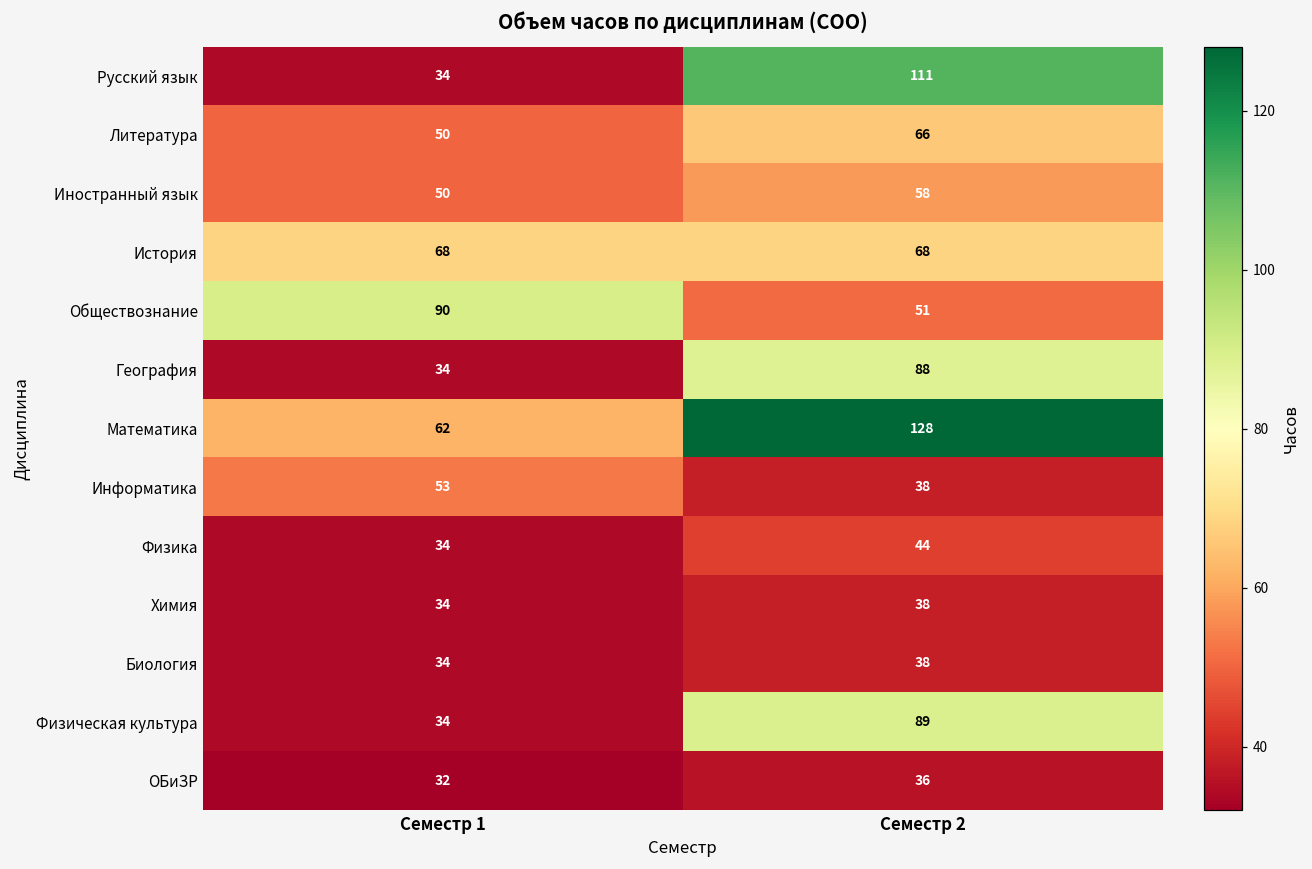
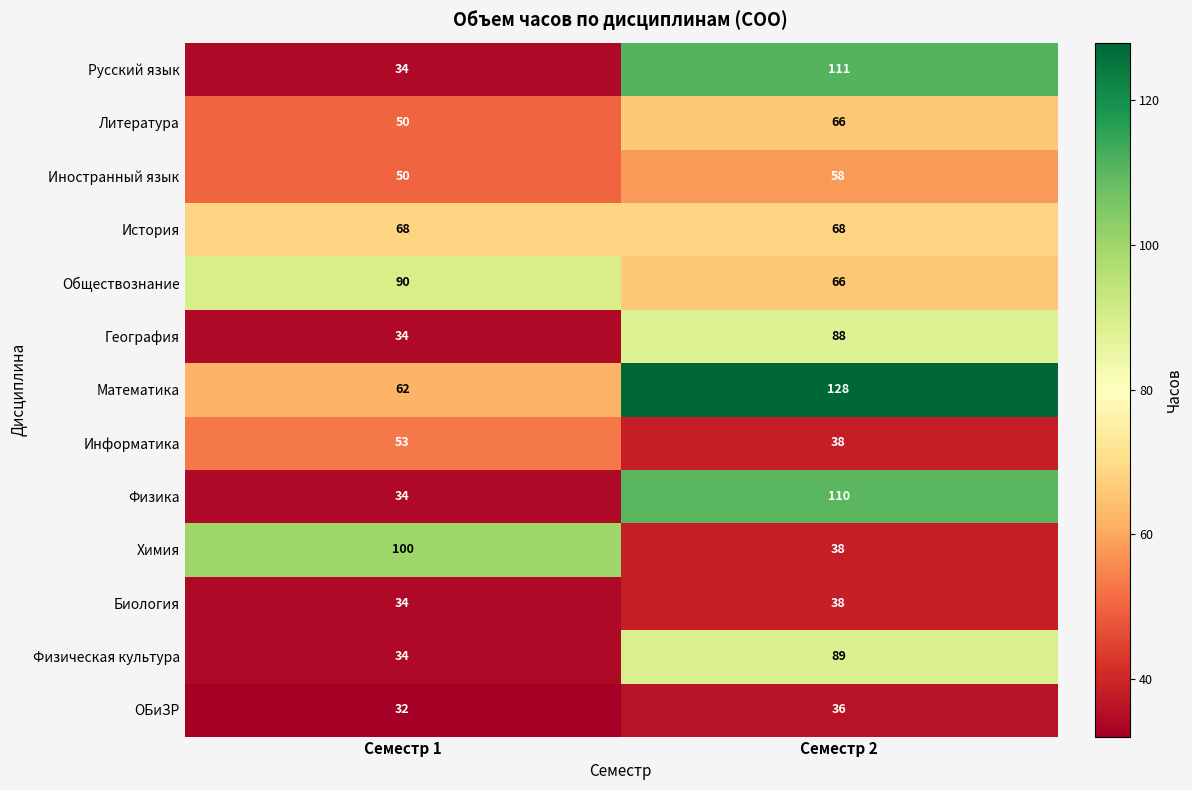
  {
    "Русский язык": {
      "Семестр 1": 34,
      "Семестр 2": 111
    },
    "Литература": {
      "Семестр 1": 50,
      "Семестр 2": 66
    },
    "Иностранный язык": {
      "Семестр 1": 50,
      "Семестр 2": 58
    },
    "История": {
      "Семестр 1": 68,
      "Семестр 2": 68
    },
    "Обществознание": {
      "Семестр 1": 90,
-     "Семестр 2": 51
+     "Семестр 2": 66
    },
    "География": {
      "Семестр 1": 34,
      "Семестр 2": 88
    },
    "Математика": {
      "Семестр 1": 62,
      "Семестр 2": 128
    },
    "Информатика": {
      "Семестр 1": 53,
      "Семестр 2": 38
    },
    "Физика": {
      "Семестр 1": 34,
-     "Семестр 2": 44
+     "Семестр 2": 110
    },
    "Химия": {
-     "Семестр 1": 34,
+     "Семестр 1": 100,
      "Семестр 2": 38
    },
    "Биология": {
      "Семестр 1": 34,
      "Семестр 2": 38
    },
    "Физическая культура": {
      "Семестр 1": 34,
      "Семестр 2": 89
    },
    "ОБиЗР": {
      "Семестр 1": 32,
      "Семестр 2": 36
    }
  }
